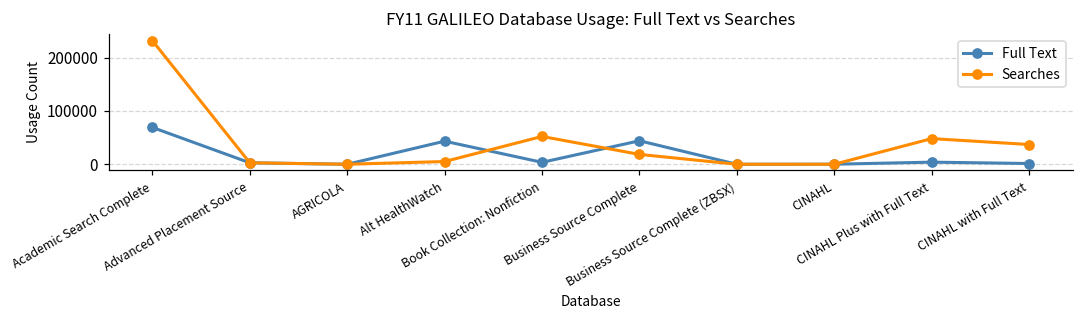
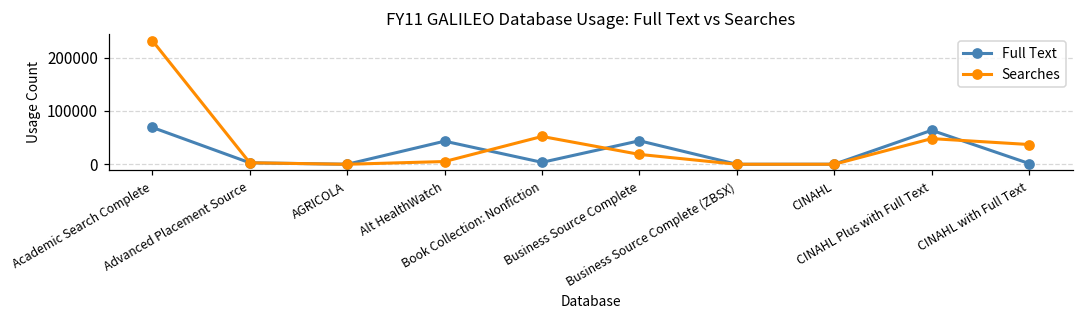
  {
    "Full Text": {
      "Academic Search Complete": 70000,
      "Alt HealthWatch": 40000,
      "Book Collection: Nonfiction": 0,
      "Business Source Complete": 40000,
-     "CINAHL Plus with Full Text": 0,
+     "CINAHL Plus with Full Text": 60000,
      "CINAHL with Full Text": 0
    },
    "Searches": {
      "Academic Search Complete": 230000,
      "Alt HealthWatch": 10000,
      "Book Collection: Nonfiction": 50000,
      "Business Source Complete": 20000,
      "CINAHL Plus with Full Text": 50000,
      "CINAHL with Full Text": 40000
    }
  }
